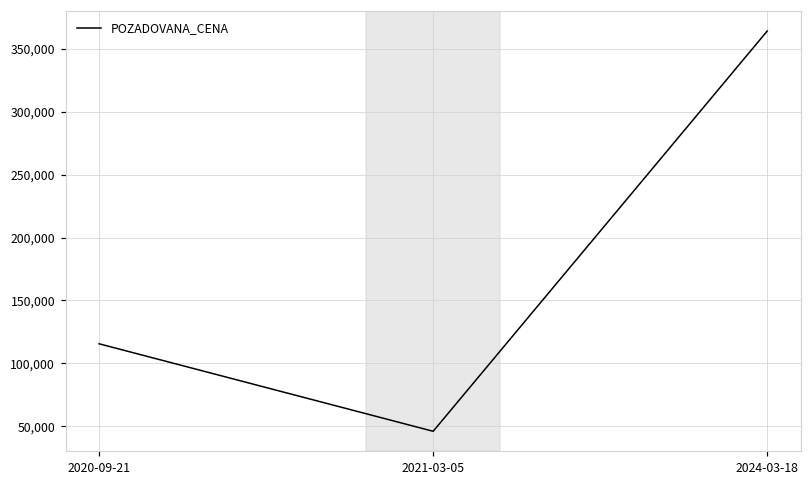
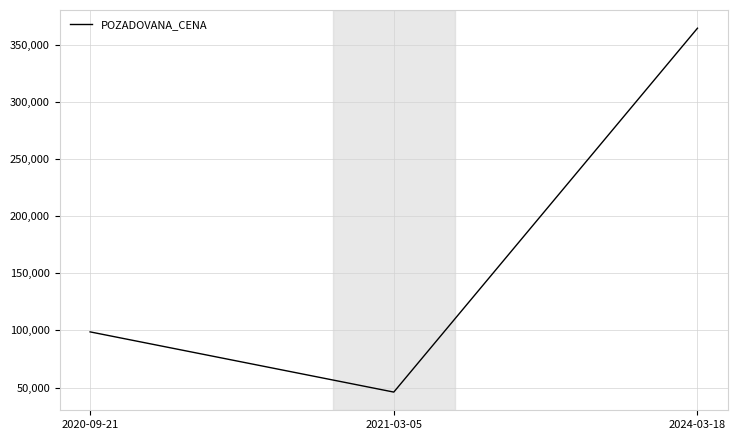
  {
-   "2020-09-21": "116,000",
+   "2020-09-21": "99,000",
    "2021-03-05": "46,000",
    "2024-03-18": "364,000"
  }
